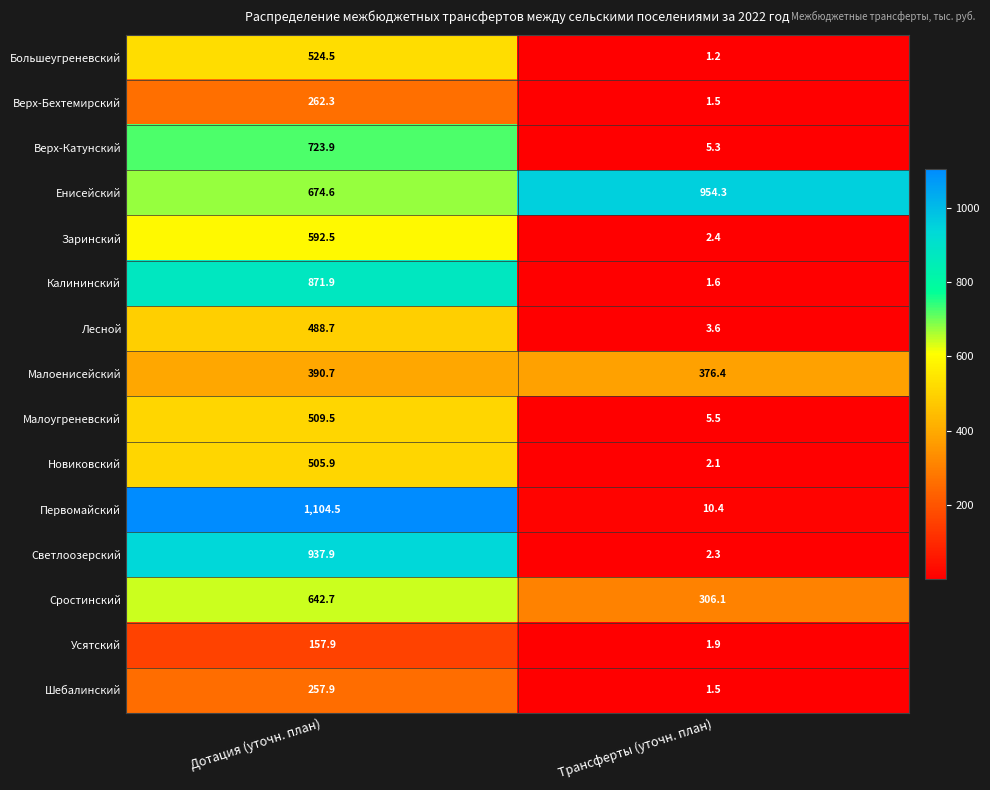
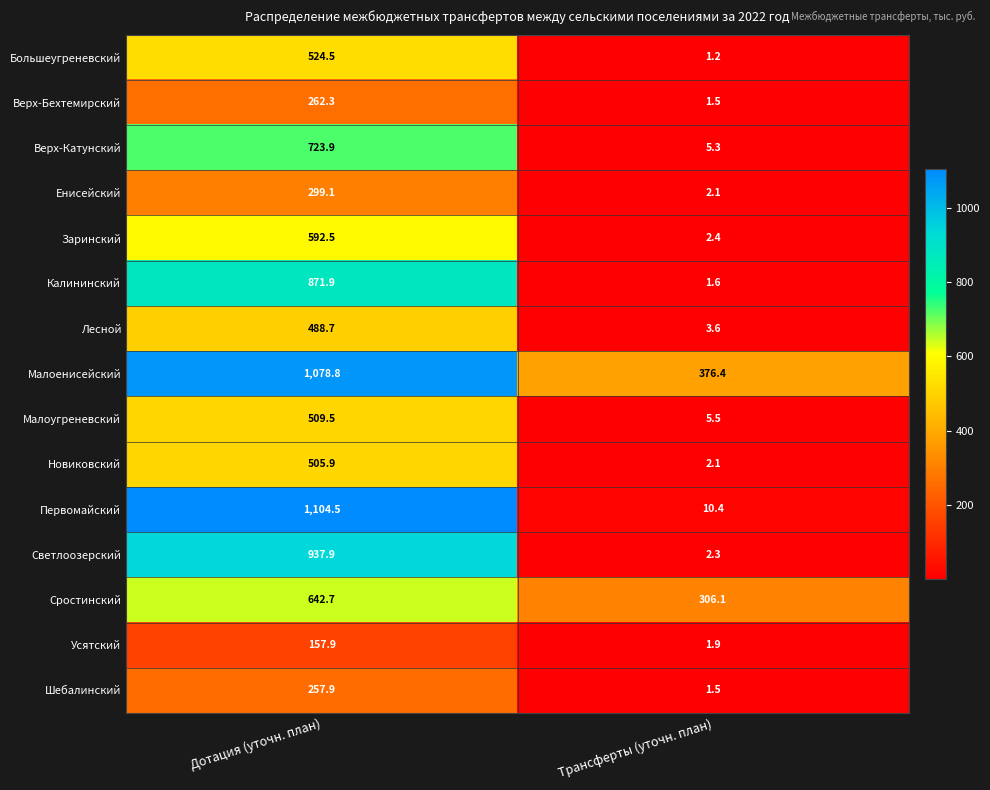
  {
    "Большеугреневский": {
      "Дотация (уточн. план)": "524.5",
      "Трансферты (уточн. план)": "1.2"
    },
    "Верх-Бехтемирский": {
      "Дотация (уточн. план)": "262.3",
      "Трансферты (уточн. план)": "1.5"
    },
    "Верх-Катунский": {
      "Дотация (уточн. план)": "723.9",
      "Трансферты (уточн. план)": "5.3"
    },
    "Енисейский": {
-     "Дотация (уточн. план)": "674.6",
-     "Трансферты (уточн. план)": "954.3"
+     "Дотация (уточн. план)": "299.1",
+     "Трансферты (уточн. план)": "2.1"
    },
    "Заринский": {
      "Дотация (уточн. план)": "592.5",
      "Трансферты (уточн. план)": "2.4"
    },
    "Калининский": {
      "Дотация (уточн. план)": "871.9",
      "Трансферты (уточн. план)": "1.6"
    },
    "Лесной": {
      "Дотация (уточн. план)": "488.7",
      "Трансферты (уточн. план)": "3.6"
    },
    "Малоенисейский": {
-     "Дотация (уточн. план)": "390.7",
+     "Дотация (уточн. план)": "1,078.8",
      "Трансферты (уточн. план)": "376.4"
    },
    "Малоугреневский": {
      "Дотация (уточн. план)": "509.5",
      "Трансферты (уточн. план)": "5.5"
    },
    "Новиковский": {
      "Дотация (уточн. план)": "505.9",
      "Трансферты (уточн. план)": "2.1"
    },
    "Первомайский": {
      "Дотация (уточн. план)": "1,104.5",
      "Трансферты (уточн. план)": "10.4"
    },
    "Светлоозерский": {
      "Дотация (уточн. план)": "937.9",
      "Трансферты (уточн. план)": "2.3"
    },
    "Сростинский": {
      "Дотация (уточн. план)": "642.7",
      "Трансферты (уточн. план)": "306.1"
    },
    "Усятский": {
      "Дотация (уточн. план)": "157.9",
      "Трансферты (уточн. план)": "1.9"
    },
    "Шебалинский": {
      "Дотация (уточн. план)": "257.9",
      "Трансферты (уточн. план)": "1.5"
    }
  }
